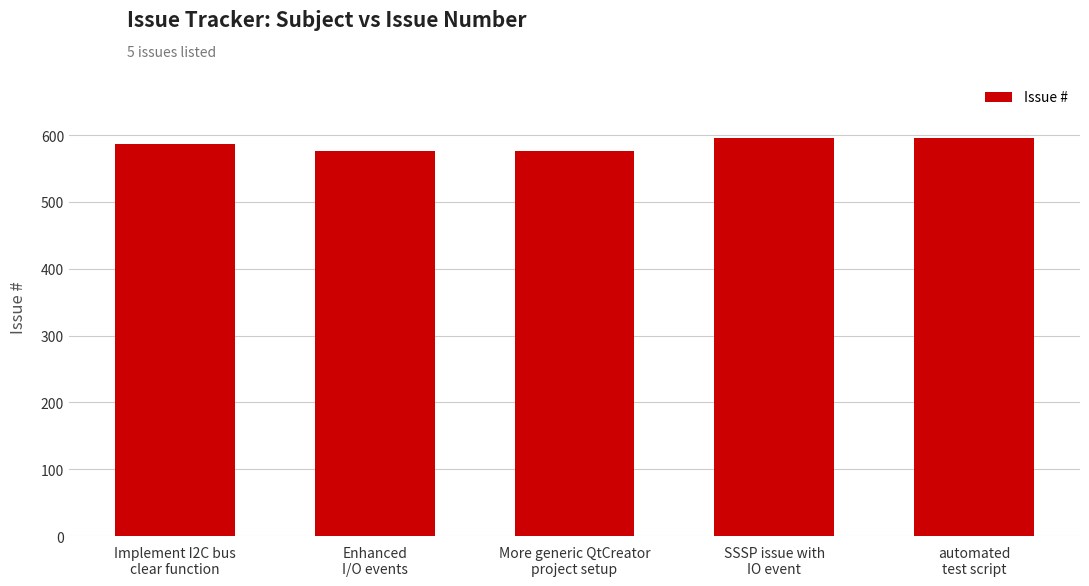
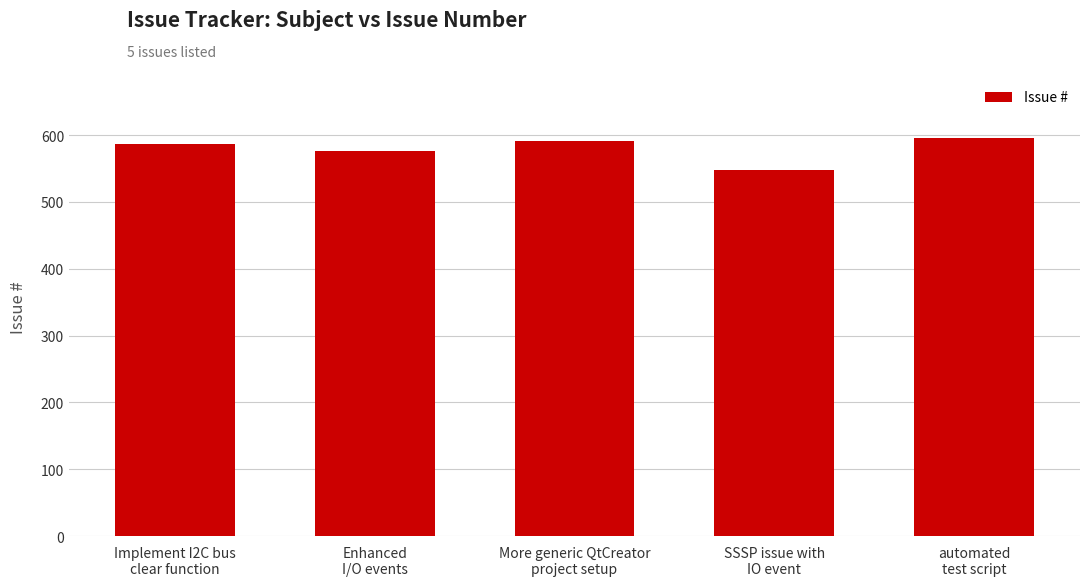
  {
    "Implement I2C bus clear function": 590,
    "Enhanced I/O events": 580,
-   "More generic QtCreator project setup": 580,
-   "SSSP issue with IO event": 600,
+   "More generic QtCreator project setup": 590,
+   "SSSP issue with IO event": 550,
    "automated test script": 600
  }
